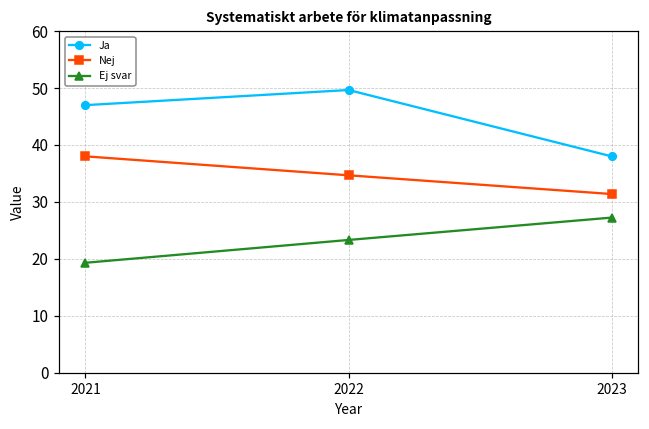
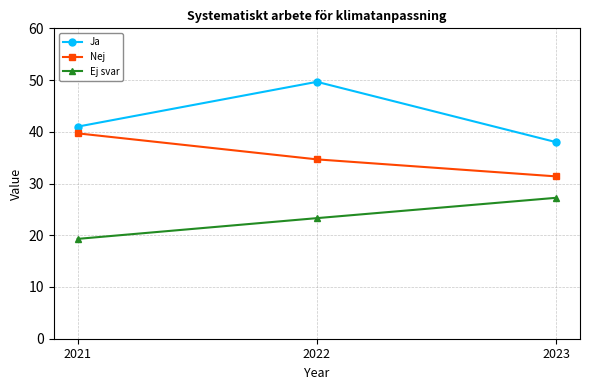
  {
    "Ja": {
-     "2021": 47,
+     "2021": 41,
      "2022": 50,
      "2023": 38
    },
    "Nej": {
-     "2021": 38,
+     "2021": 40,
      "2022": 35,
      "2023": 31
    },
    "Ej svar": {
      "2021": 19,
      "2022": 23,
      "2023": 27
    }
  }
